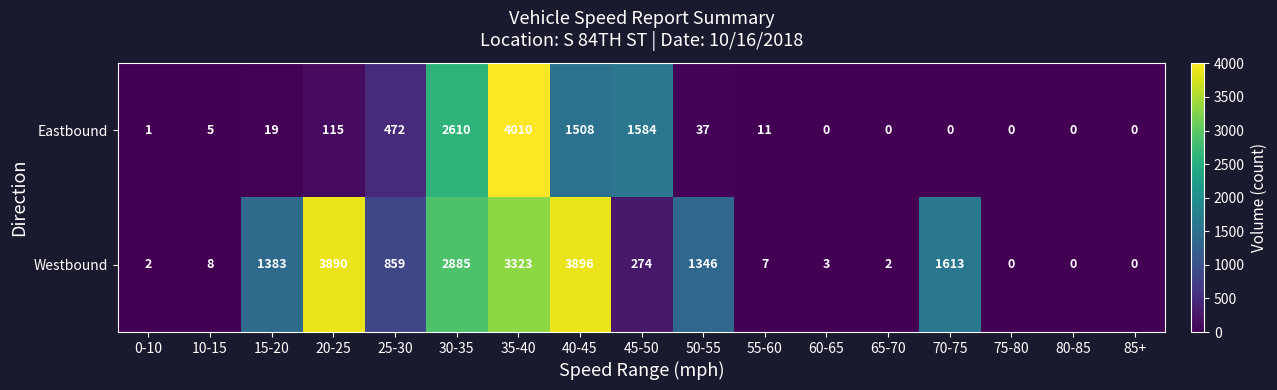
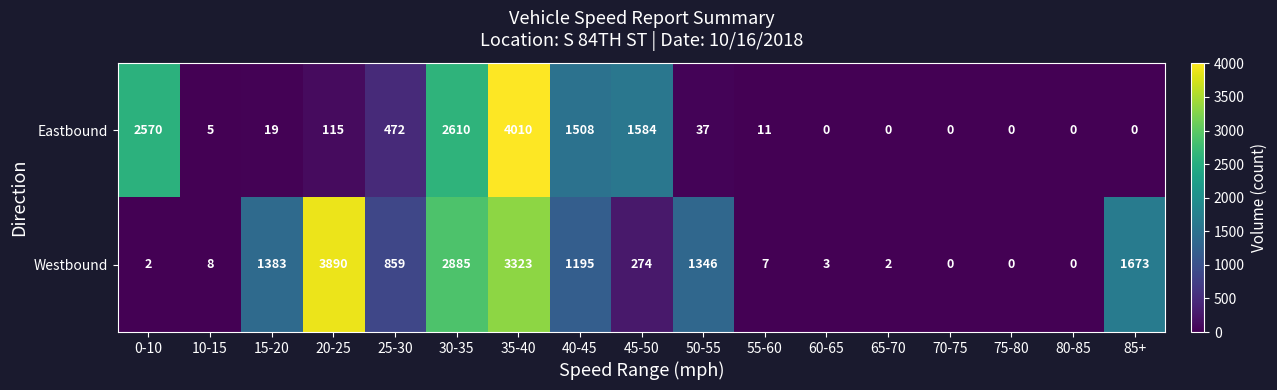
  {
    "Eastbound": {
-     "0-10": 1,
+     "0-10": 2570,
      "10-15": 5,
      "15-20": 19,
      "20-25": 115,
      "25-30": 472,
      "30-35": 2610,
      "35-40": 4010,
      "40-45": 1508,
      "45-50": 1584,
      "50-55": 37,
      "55-60": 11,
      "60-65": 0,
      "65-70": 0,
      "70-75": 0,
      "75-80": 0,
      "80-85": 0,
      "85+": 0
    },
    "Westbound": {
      "0-10": 2,
      "10-15": 8,
      "15-20": 1383,
      "20-25": 3890,
      "25-30": 859,
      "30-35": 2885,
      "35-40": 3323,
-     "40-45": 3896,
+     "40-45": 1195,
      "45-50": 274,
      "50-55": 1346,
      "55-60": 7,
      "60-65": 3,
      "65-70": 2,
-     "70-75": 1613,
+     "70-75": 0,
      "75-80": 0,
      "80-85": 0,
-     "85+": 0
+     "85+": 1673
    }
  }
